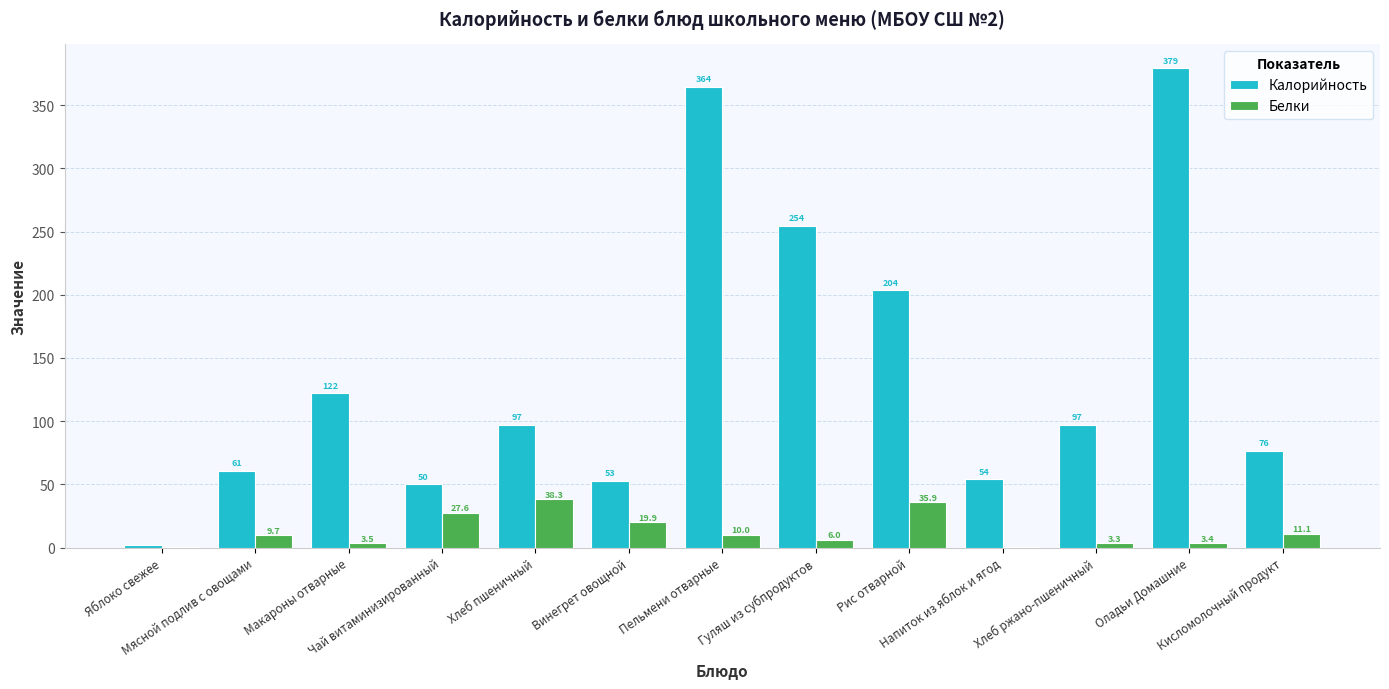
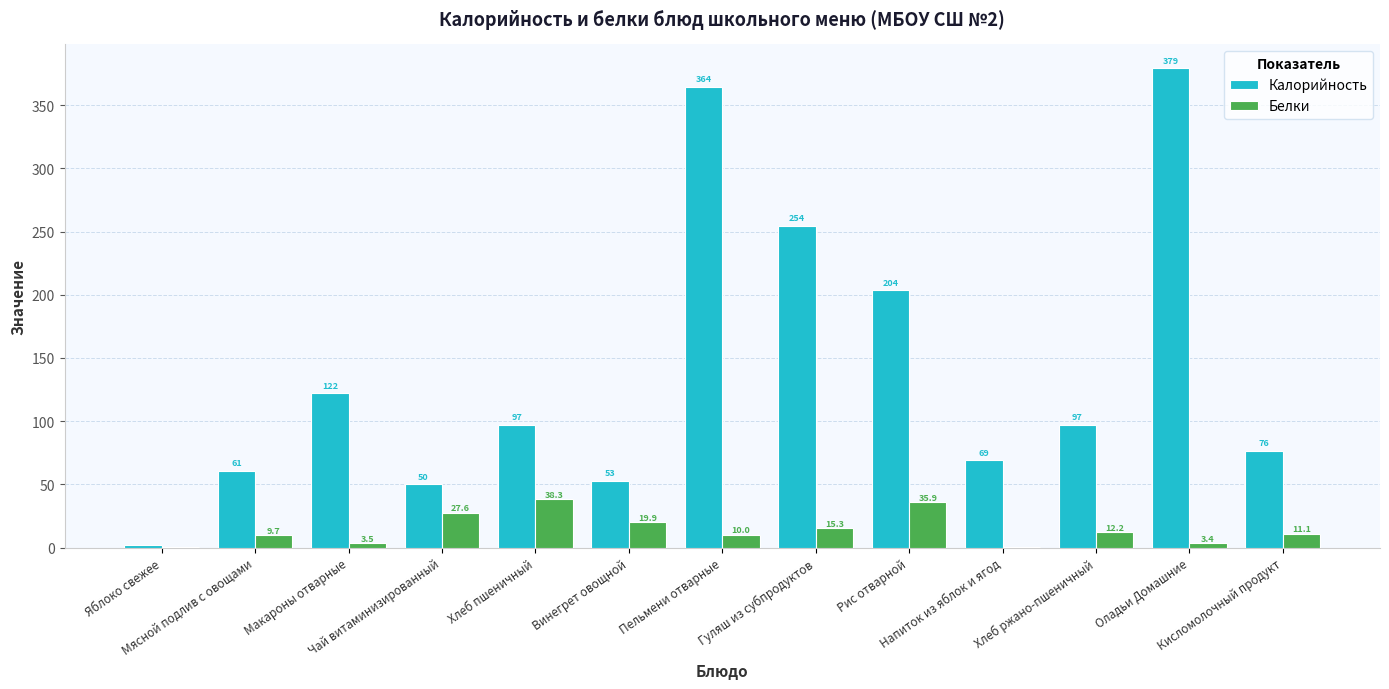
  {
    "Калорийность": {
      "Мясной подлив с овощами": 61,
      "Макароны отварные": 122,
      "Чай витаминизированный": 50,
      "Хлеб пшеничный": 97,
      "Винегрет овощной": 53,
      "Пельмени отварные": 364,
      "Гуляш из субпродуктов": 254,
      "Рис отварной": 204,
-     "Напиток из яблок и ягод": 54,
+     "Напиток из яблок и ягод": 69,
      "Хлеб ржано-пшеничный": 97,
      "Оладьи Домашние": 379,
      "Кисломолочный продукт": 76
    },
    "Белки": {
      "Мясной подлив с овощами": 9.7,
      "Макароны отварные": 3.5,
      "Чай витаминизированный": 27.6,
      "Хлеб пшеничный": 38.3,
      "Винегрет овощной": 19.9,
      "Пельмени отварные": 10.0,
-     "Гуляш из субпродуктов": 6.0,
+     "Гуляш из субпродуктов": 15.3,
      "Рис отварной": 35.9,
-     "Хлеб ржано-пшеничный": 3.3,
+     "Хлеб ржано-пшеничный": 12.2,
      "Оладьи Домашние": 3.4,
      "Кисломолочный продукт": 11.1
    }
  }
